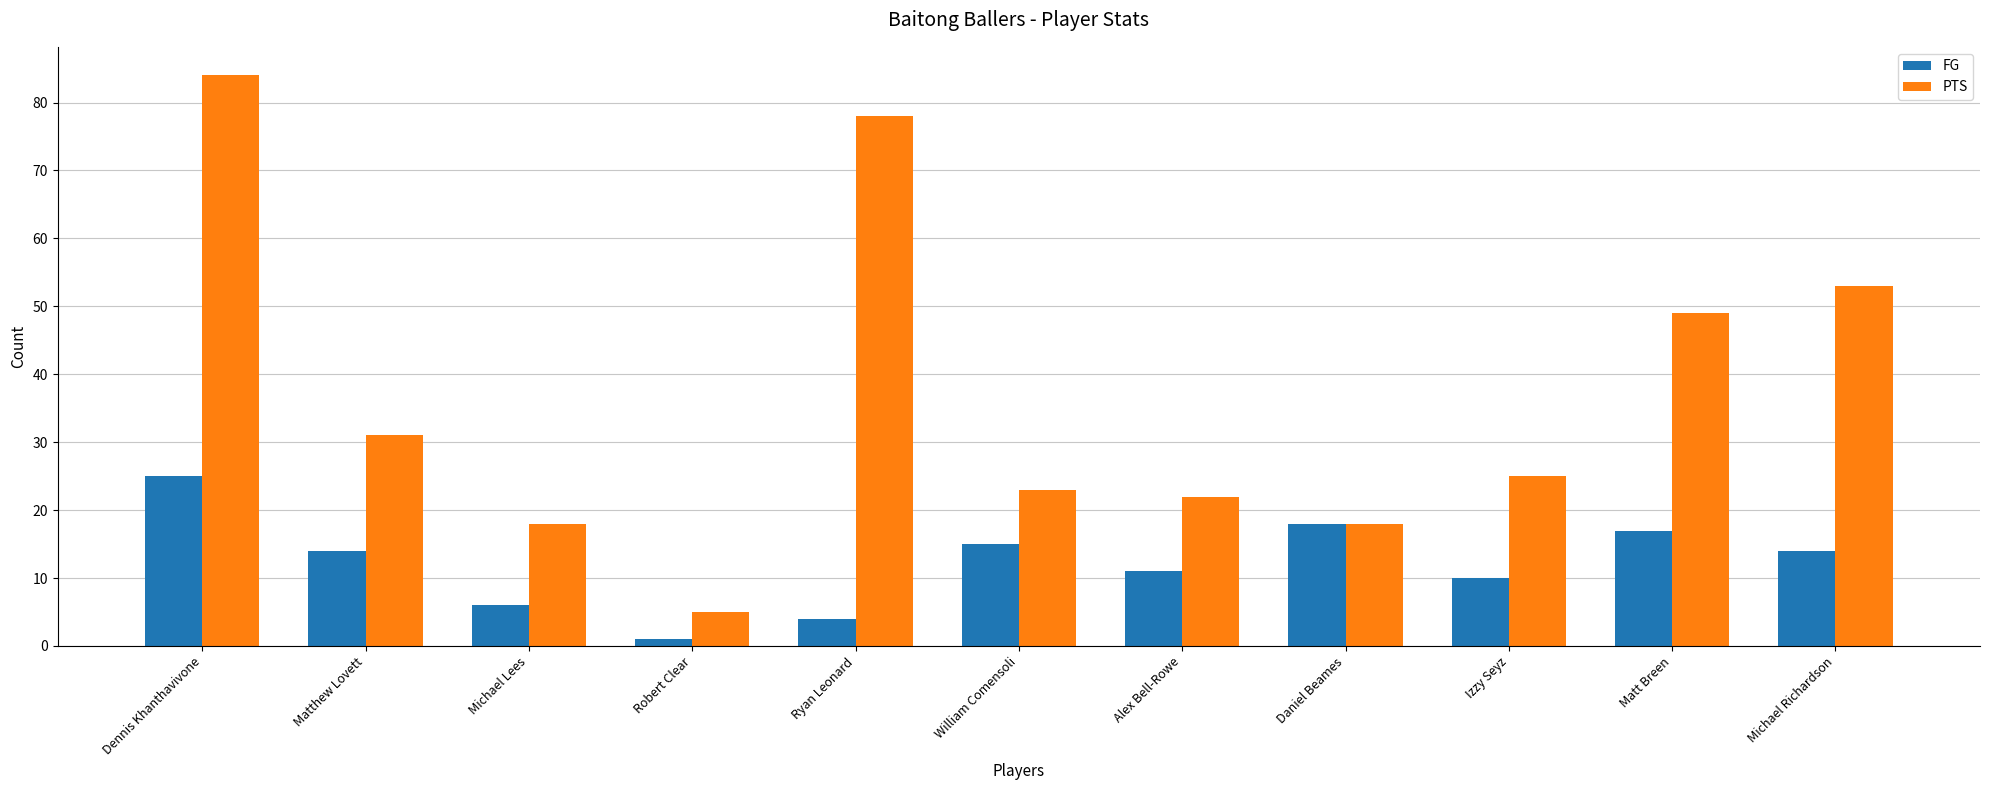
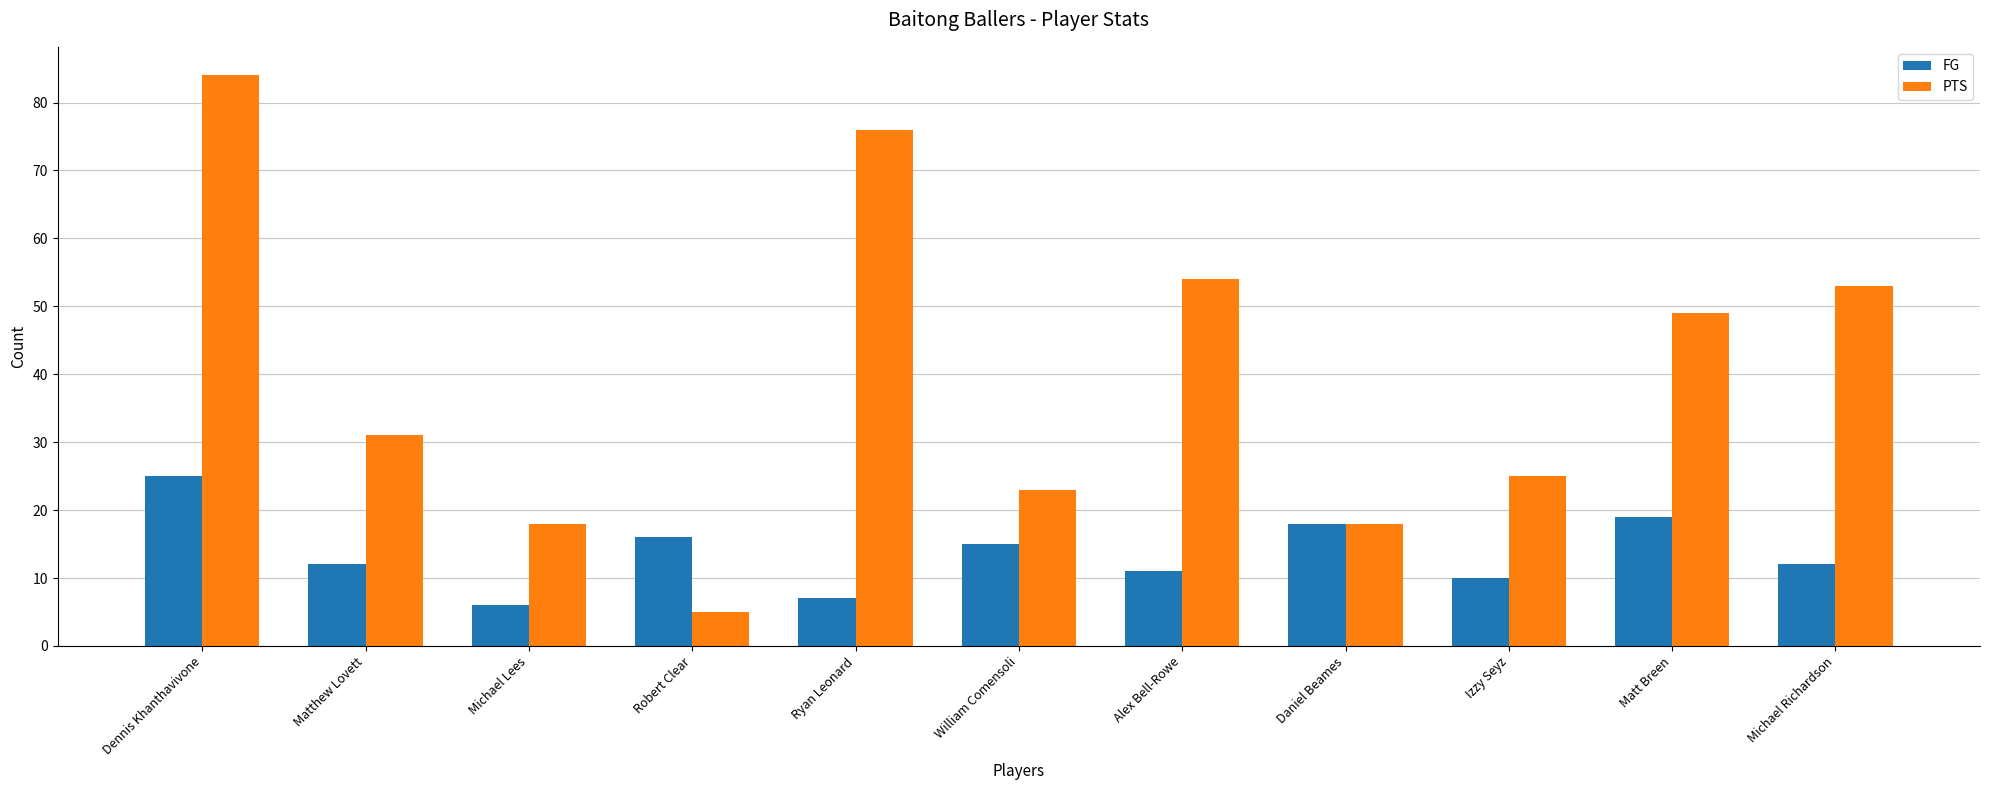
  {
    "FG": {
      "Dennis Khanthavivone": 25,
-     "Matthew Lovett": 14,
+     "Matthew Lovett": 12,
      "Michael Lees": 6,
-     "Robert Clear": 1,
-     "Ryan Leonard": 4,
+     "Robert Clear": 16,
+     "Ryan Leonard": 7,
      "William Comensoli": 15,
      "Alex Bell-Rowe": 11,
      "Daniel Beames": 18,
      "Izzy Seyz": 10,
-     "Matt Breen": 17,
-     "Michael Richardson": 14
+     "Matt Breen": 19,
+     "Michael Richardson": 12
    },
    "PTS": {
      "Dennis Khanthavivone": 84,
      "Matthew Lovett": 31,
      "Michael Lees": 18,
      "Robert Clear": 5,
-     "Ryan Leonard": 78,
+     "Ryan Leonard": 76,
      "William Comensoli": 23,
-     "Alex Bell-Rowe": 22,
+     "Alex Bell-Rowe": 54,
      "Daniel Beames": 18,
      "Izzy Seyz": 25,
      "Matt Breen": 49,
      "Michael Richardson": 53
    }
  }
